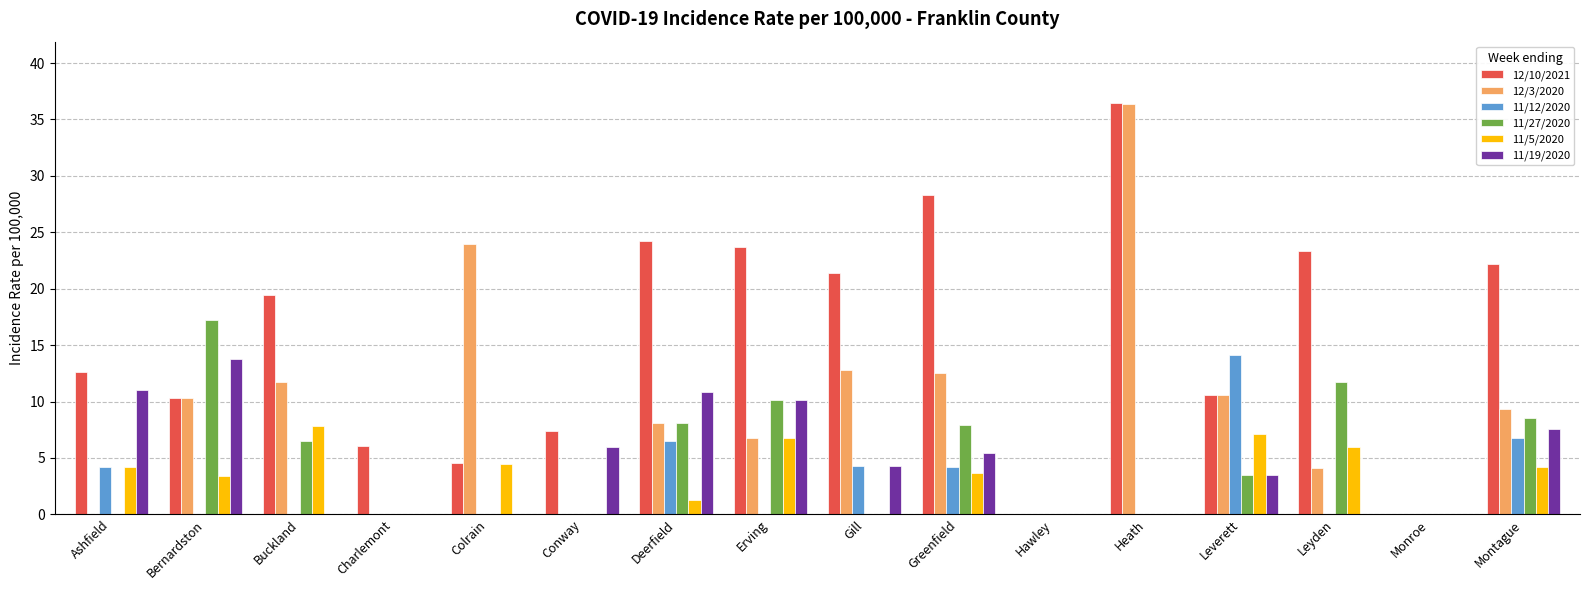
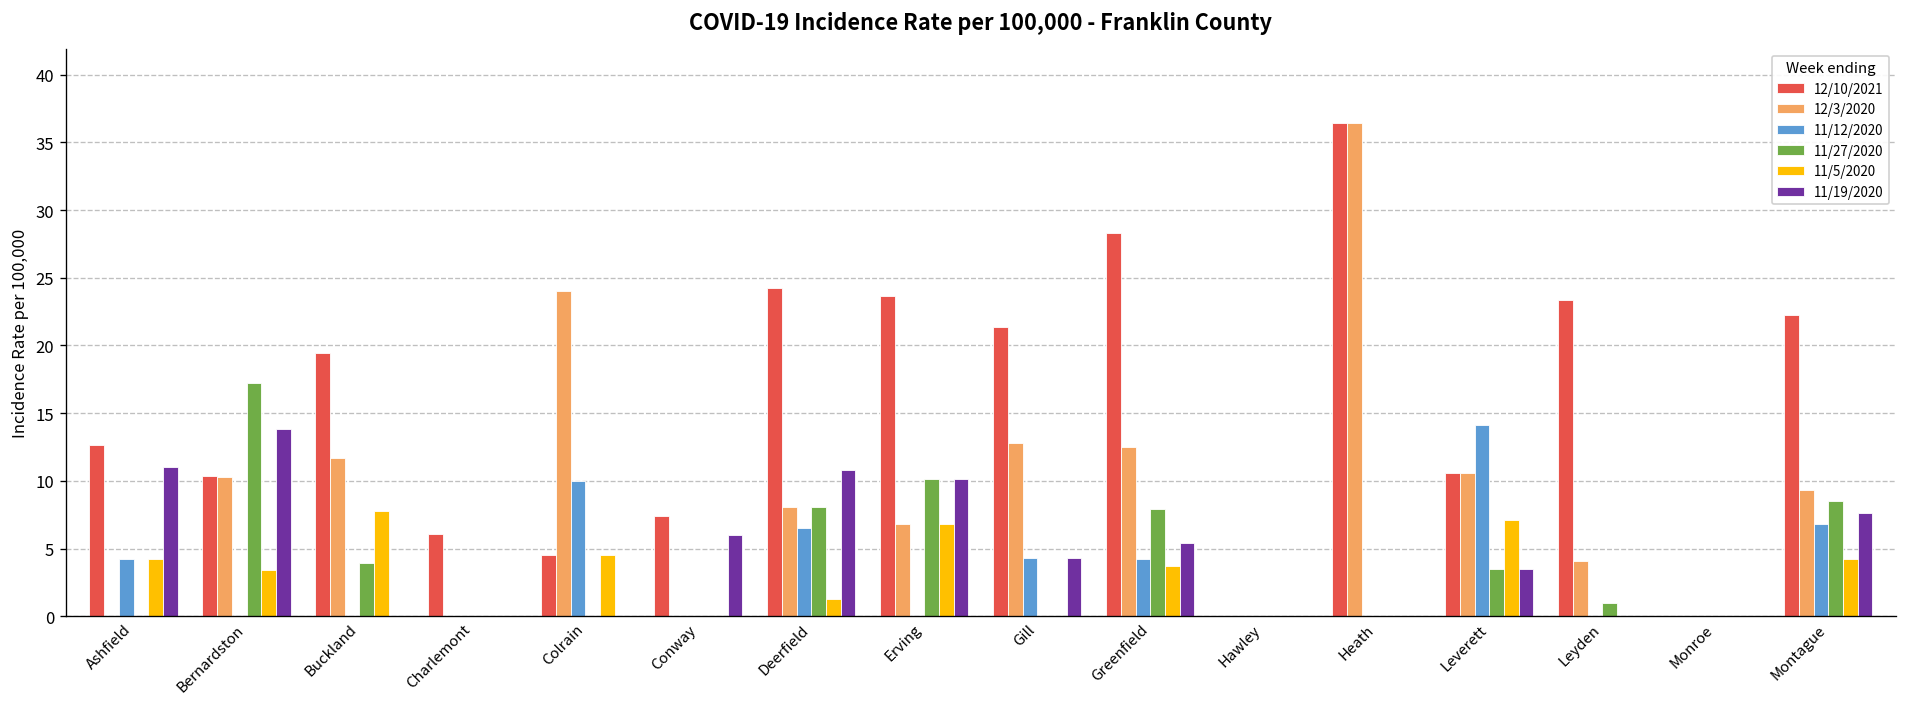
  {
    "12/10/2021": {
      "Ashfield": 12.6,
      "Bernardston": 10.3,
      "Buckland": 19.4,
      "Charlemont": 6.1,
      "Colrain": 4.5,
      "Conway": 7.4,
      "Deerfield": 24.2,
      "Erving": 23.7,
      "Gill": 21.4,
      "Greenfield": 28.3,
      "Hawley": 0.0,
      "Heath": 36.4,
      "Leverett": 10.6,
      "Leyden": 23.4,
      "Monroe": 0.0,
      "Montague": 22.2
    },
    "12/3/2020": {
      "Ashfield": 0.0,
      "Bernardston": 10.3,
      "Buckland": 11.7,
      "Charlemont": 0.0,
      "Colrain": 24.0,
      "Conway": 0.0,
      "Deerfield": 8.1,
      "Erving": 6.8,
      "Gill": 12.8,
      "Greenfield": 12.5,
      "Hawley": 0.0,
      "Heath": 36.4,
      "Leverett": 10.6,
      "Leyden": 4.1,
      "Monroe": 0.0,
      "Montague": 9.3
    },
    "11/12/2020": {
      "Ashfield": 4,
      "Bernardston": 0,
      "Buckland": 0,
      "Charlemont": 0,
-     "Colrain": 0,
+     "Colrain": 10,
      "Conway": 0,
      "Deerfield": 6.5,
      "Erving": 0,
      "Gill": 4.3,
      "Greenfield": 4,
      "Hawley": 0,
      "Heath": 0,
      "Leverett": 14,
      "Leyden": 0,
      "Monroe": 0,
      "Montague": 7
    },
    "11/27/2020": {
      "Ashfield": 0.0,
      "Bernardston": 17.2,
-     "Buckland": 6.5,
+     "Buckland": 3.9,
      "Charlemont": 0.0,
      "Colrain": 0.0,
      "Conway": 0.0,
      "Deerfield": 8.1,
      "Erving": 10.1,
      "Gill": 0.0,
      "Greenfield": 7.9,
      "Hawley": 0.0,
      "Heath": 0.0,
      "Leverett": 3.5,
-     "Leyden": 11.7,
+     "Leyden": 1.0,
      "Monroe": 0.0,
      "Montague": 8.5
    },
    "11/5/2020": {
      "Ashfield": 4,
      "Bernardston": 3.4,
      "Buckland": 8,
      "Charlemont": 0,
      "Colrain": 4.5,
      "Conway": 0,
      "Deerfield": 1.3,
      "Erving": 7,
      "Gill": 0,
      "Greenfield": 3.7,
      "Hawley": 0,
      "Heath": 0,
      "Leverett": 7,
-     "Leyden": 6,
+     "Leyden": 0,
      "Monroe": 0,
      "Montague": 4
    },
    "11/19/2020": {
      "Ashfield": 11.0,
      "Bernardston": 13.8,
      "Buckland": 0.0,
      "Charlemont": 0.0,
      "Colrain": 0.0,
      "Conway": 6.0,
      "Deerfield": 10.8,
      "Erving": 10.1,
      "Gill": 4.3,
      "Greenfield": 5.4,
      "Hawley": 0.0,
      "Heath": 0.0,
      "Leverett": 3.5,
      "Leyden": 0.0,
      "Monroe": 0.0,
      "Montague": 7.6
    }
  }
